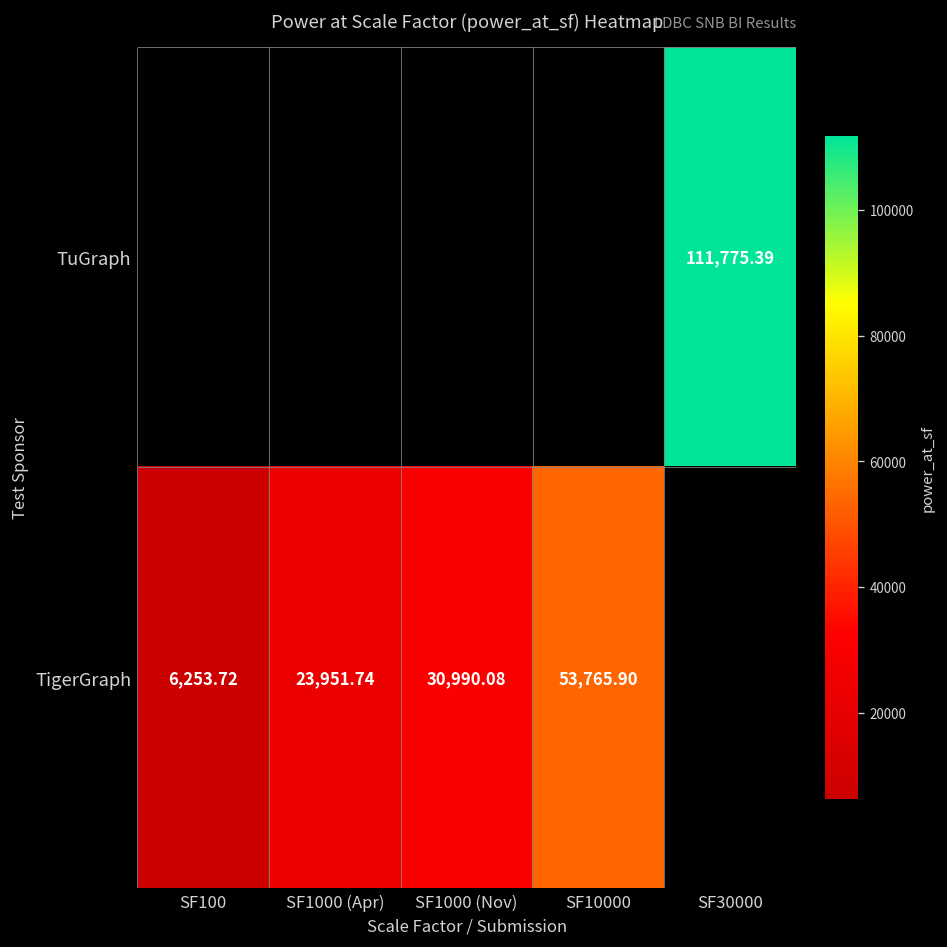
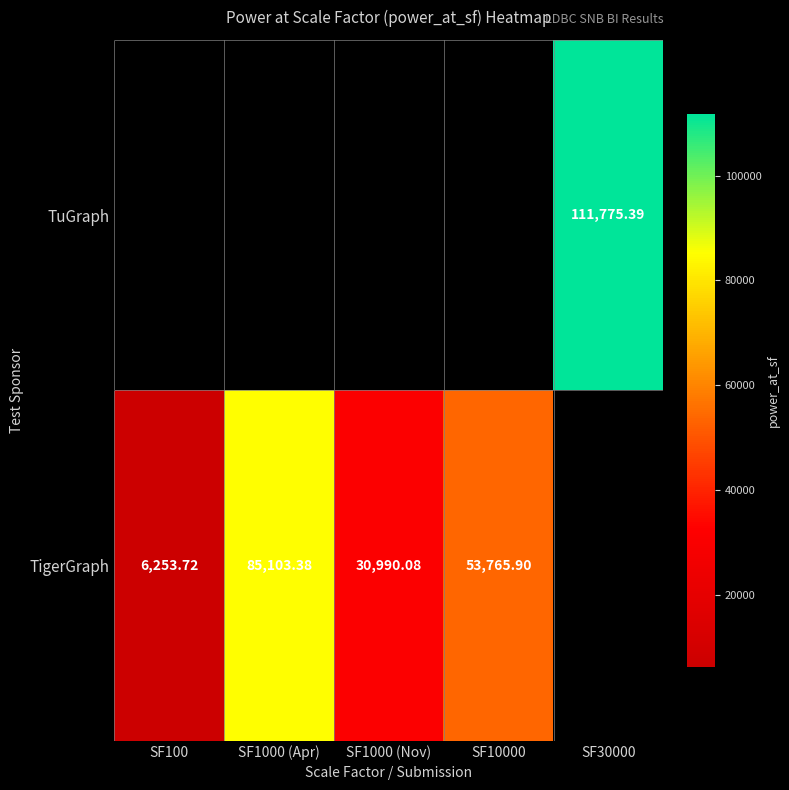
  {
    "TuGraph": {
      "SF30000": "111,775.39"
    },
    "TigerGraph": {
      "SF100": "6,253.72",
-     "SF1000 (Apr)": "23,951.74",
+     "SF1000 (Apr)": "85,103.38",
      "SF1000 (Nov)": "30,990.08",
      "SF10000": "53,765.90"
    }
  }
